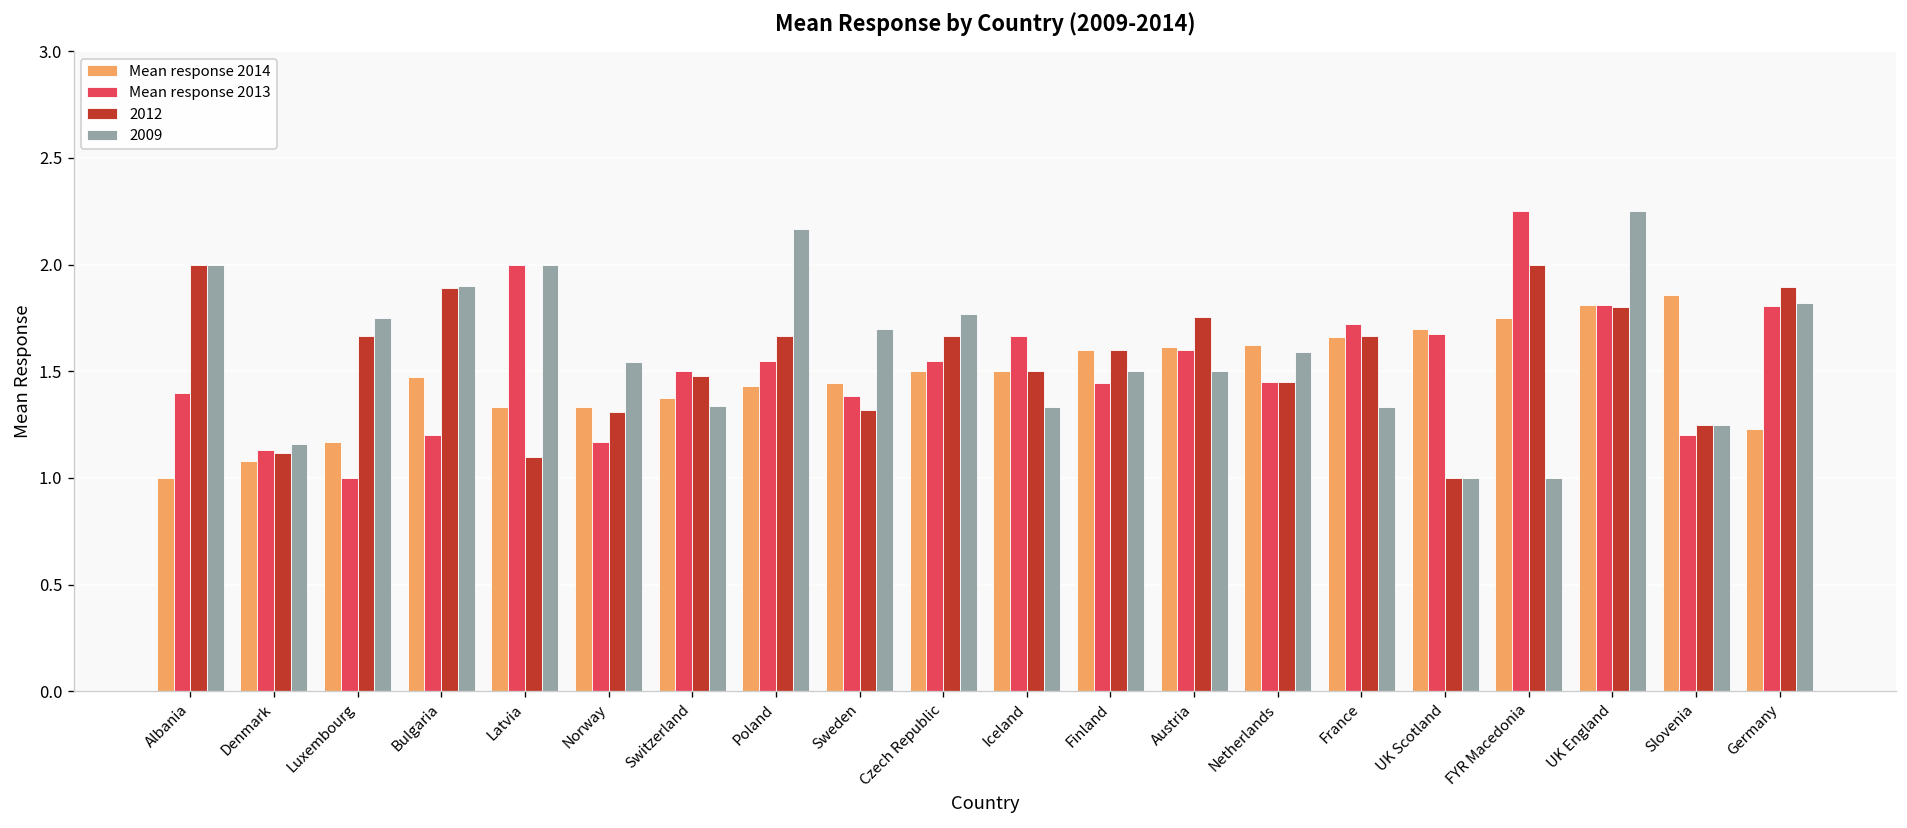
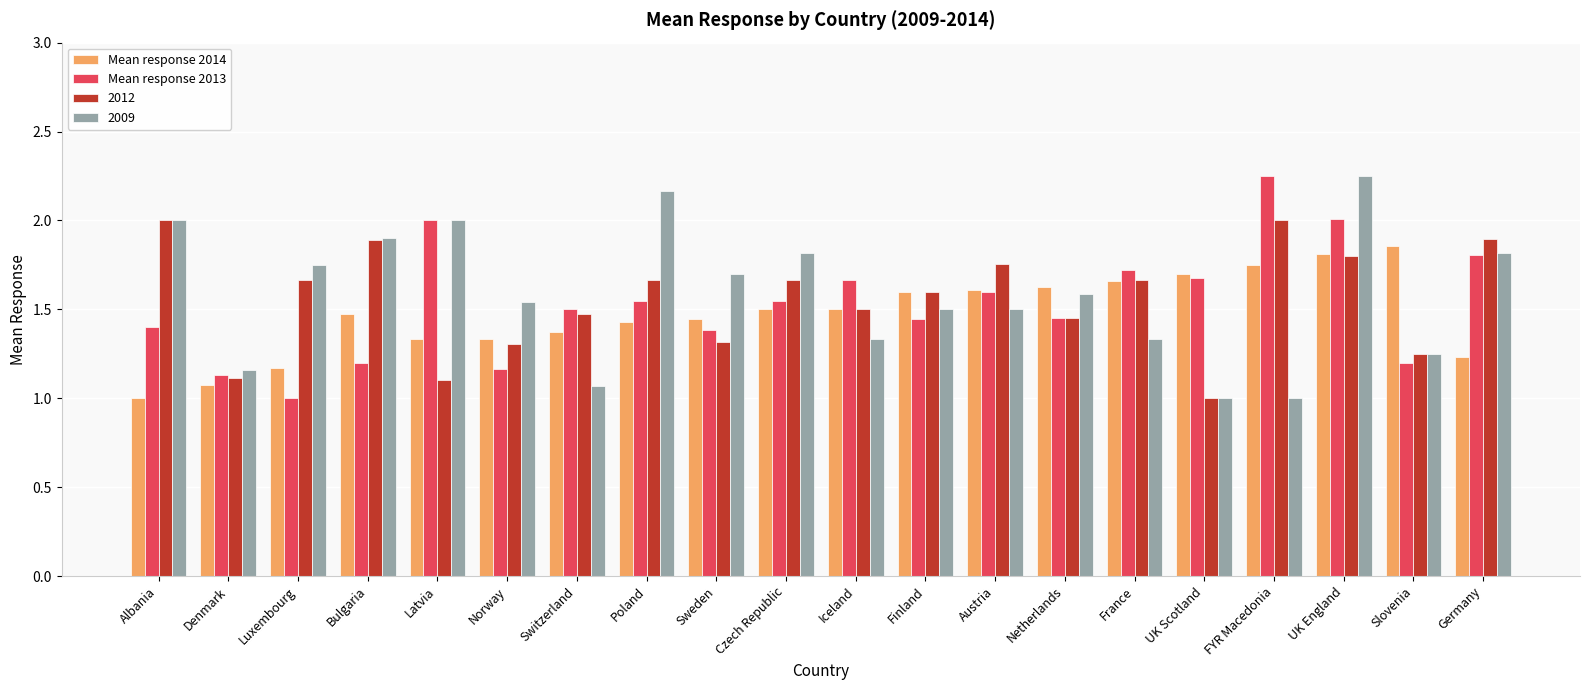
  {
    "Mean response 2014": {
      "Albania": 1.00,
      "Denmark": 1.08,
      "Luxembourg": 1.17,
      "Bulgaria": 1.47,
      "Latvia": 1.33,
      "Norway": 1.33,
      "Switzerland": 1.38,
      "Poland": 1.43,
      "Sweden": 1.45,
      "Czech Republic": 1.50,
      "Iceland": 1.50,
      "Finland": 1.60,
      "Austria": 1.61,
      "Netherlands": 1.63,
      "France": 1.66,
      "UK Scotland": 1.70,
      "FYR Macedonia": 1.75,
      "UK England": 1.81,
      "Slovenia": 1.86,
      "Germany": 1.23
    },
    "Mean response 2013": {
      "Albania": 1.40,
      "Denmark": 1.13,
      "Luxembourg": 1.00,
      "Bulgaria": 1.20,
      "Latvia": 2.00,
      "Norway": 1.17,
      "Switzerland": 1.50,
      "Poland": 1.55,
      "Sweden": 1.38,
      "Czech Republic": 1.55,
      "Iceland": 1.67,
      "Finland": 1.44,
      "Austria": 1.60,
      "Netherlands": 1.45,
      "France": 1.72,
      "UK Scotland": 1.68,
      "FYR Macedonia": 2.25,
-     "UK England": 1.81,
+     "UK England": 2.01,
      "Slovenia": 1.20,
      "Germany": 1.81
    },
    "2012": {
      "Albania": 2.00,
      "Denmark": 1.12,
      "Luxembourg": 1.67,
      "Bulgaria": 1.89,
      "Latvia": 1.10,
      "Norway": 1.31,
      "Switzerland": 1.48,
      "Poland": 1.67,
      "Sweden": 1.32,
      "Czech Republic": 1.67,
      "Iceland": 1.50,
      "Finland": 1.60,
      "Austria": 1.76,
      "Netherlands": 1.45,
      "France": 1.67,
      "UK Scotland": 1.00,
      "FYR Macedonia": 2.00,
      "UK England": 1.80,
      "Slovenia": 1.25,
      "Germany": 1.90
    },
    "2009": {
      "Albania": 2.00,
      "Denmark": 1.16,
      "Luxembourg": 1.75,
      "Bulgaria": 1.90,
      "Latvia": 2.00,
      "Norway": 1.54,
-     "Switzerland": 1.34,
+     "Switzerland": 1.07,
      "Poland": 2.17,
      "Sweden": 1.70,
-     "Czech Republic": 1.77,
+     "Czech Republic": 1.82,
      "Iceland": 1.33,
      "Finland": 1.50,
      "Austria": 1.50,
      "Netherlands": 1.59,
      "France": 1.33,
      "UK Scotland": 1.00,
      "FYR Macedonia": 1.00,
      "UK England": 2.25,
      "Slovenia": 1.25,
      "Germany": 1.82
    }
  }
